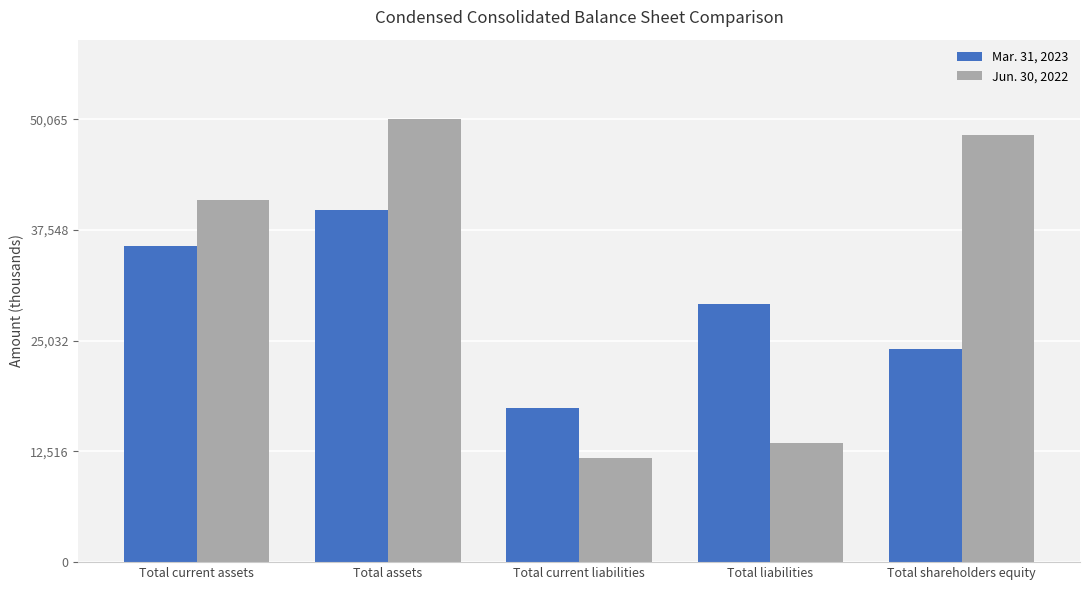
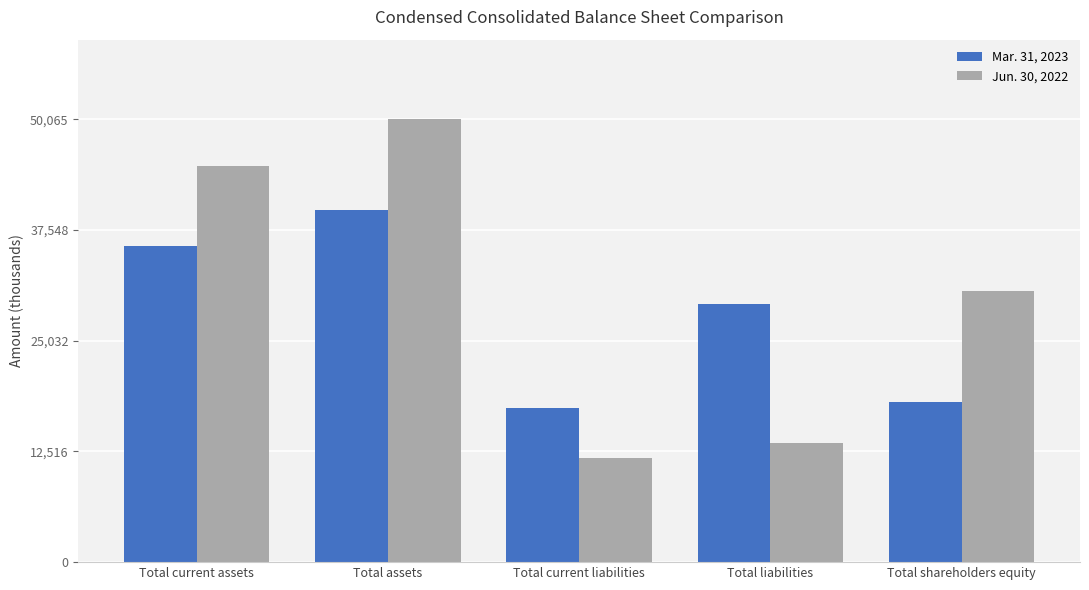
  {
    "Mar. 31, 2023": {
      "Total current assets": "36,000",
      "Total assets": "40,000",
      "Total current liabilities": "17,000",
      "Total liabilities": "29,000",
-     "Total shareholders equity": "24,000"
+     "Total shareholders equity": "18,000"
    },
    "Jun. 30, 2022": {
-     "Total current assets": "41,000",
+     "Total current assets": "45,000",
      "Total assets": "50,000",
      "Total current liabilities": "12,000",
      "Total liabilities": "13,000",
-     "Total shareholders equity": "48,000"
+     "Total shareholders equity": "31,000"
    }
  }
